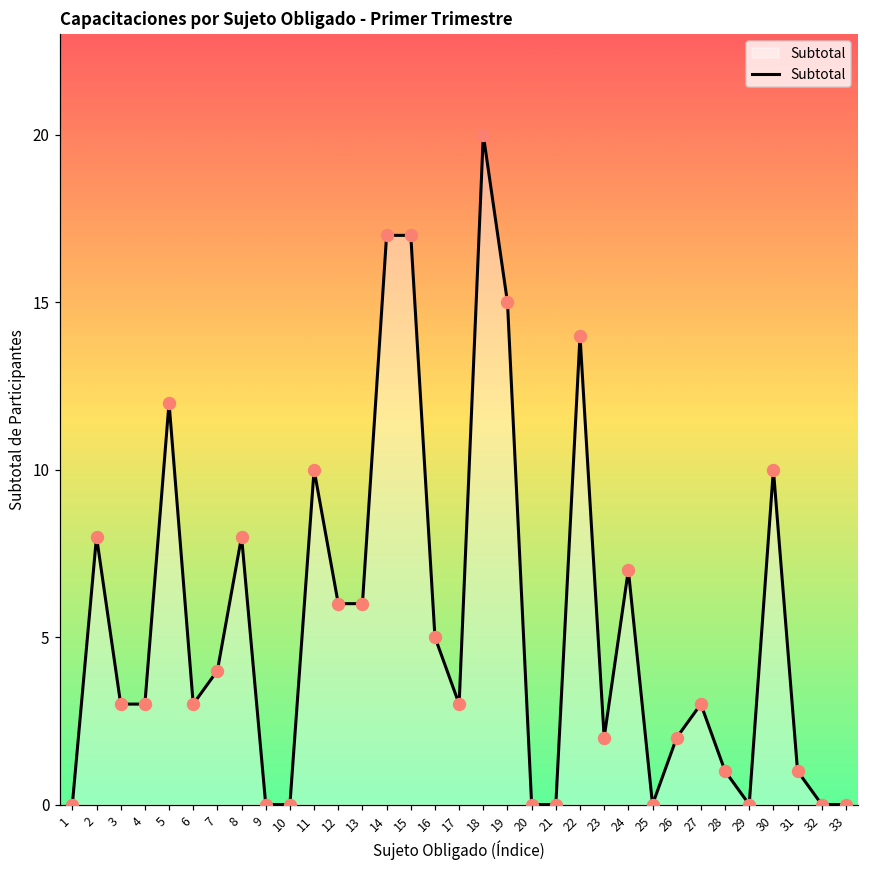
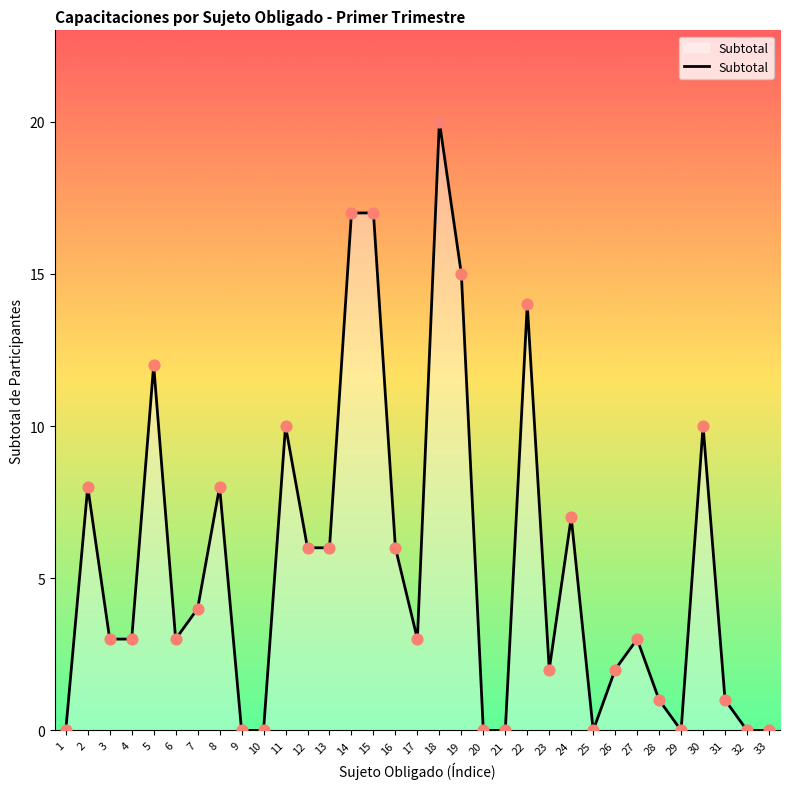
  {
    "1": 0,
    "2": 8,
    "3": 3,
    "4": 3,
    "5": 12,
    "6": 3,
    "7": 4,
    "8": 8,
    "9": 0,
    "10": 0,
    "11": 10,
    "12": 6,
    "13": 6,
    "14": 17,
    "15": 17,
-   "16": 5,
+   "16": 6,
    "17": 3,
    "18": 20,
    "19": 15,
    "20": 0,
    "21": 0,
    "22": 14,
    "23": 2,
    "24": 7,
    "25": 0,
    "26": 2,
    "27": 3,
    "28": 1,
    "29": 0,
    "30": 10,
    "31": 1,
    "32": 0,
    "33": 0
  }
